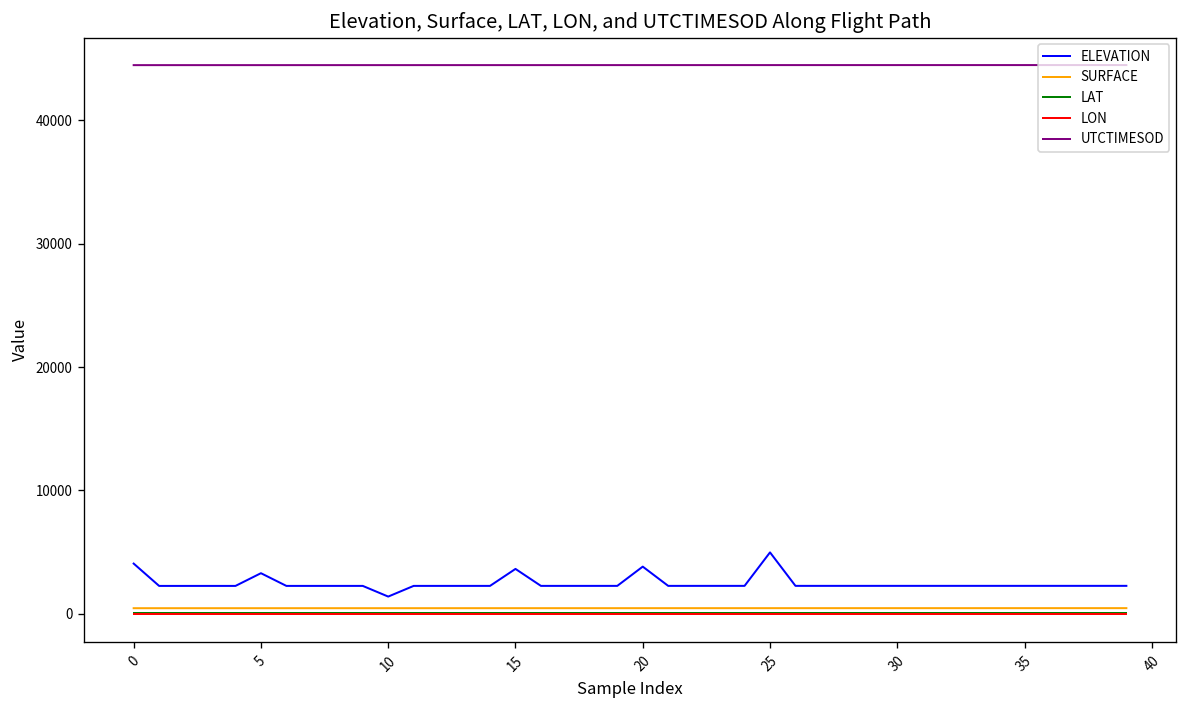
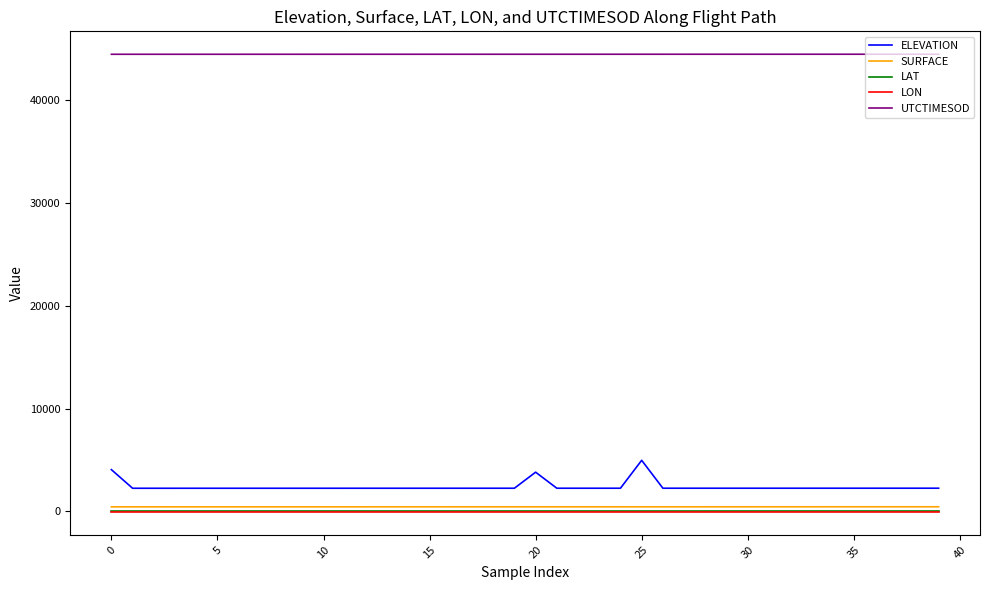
  {
    "ELEVATION": {
      "0": 4100,
-     "5": 3300,
-     "10": 1400,
-     "15": 3600,
+     "5": 2300,
+     "10": 2300,
+     "15": 2300,
      "20": 3800,
      "25": 5000,
      "30": 2300,
      "35": 2300
    },
    "SURFACE": {
      "0": 400,
      "5": 400,
      "10": 400,
      "15": 500,
      "20": 500,
      "25": 500,
      "30": 500,
      "35": 500
    },
    "UTCTIMESOD": {
      "0": 44500,
      "5": 44500,
      "10": 44500,
      "15": 44500,
      "20": 44500,
      "25": 44500,
      "30": 44500,
      "35": 44500
    }
  }
